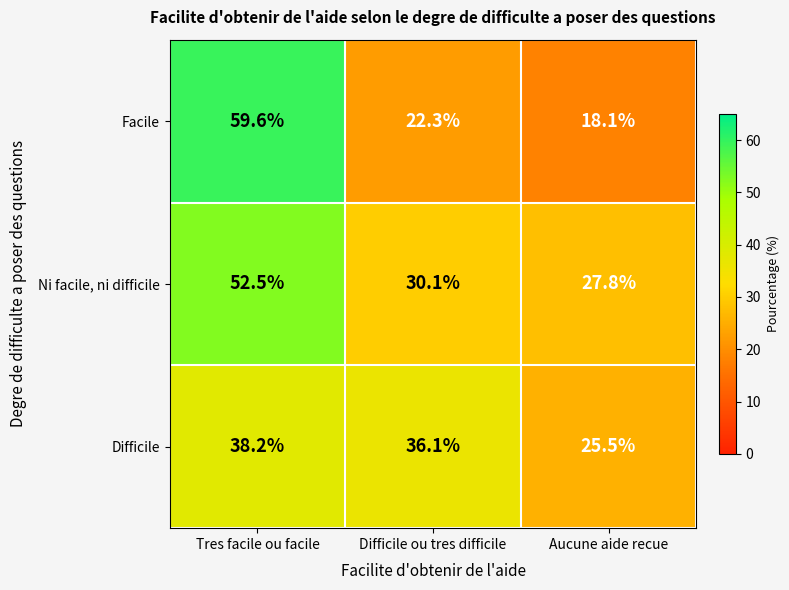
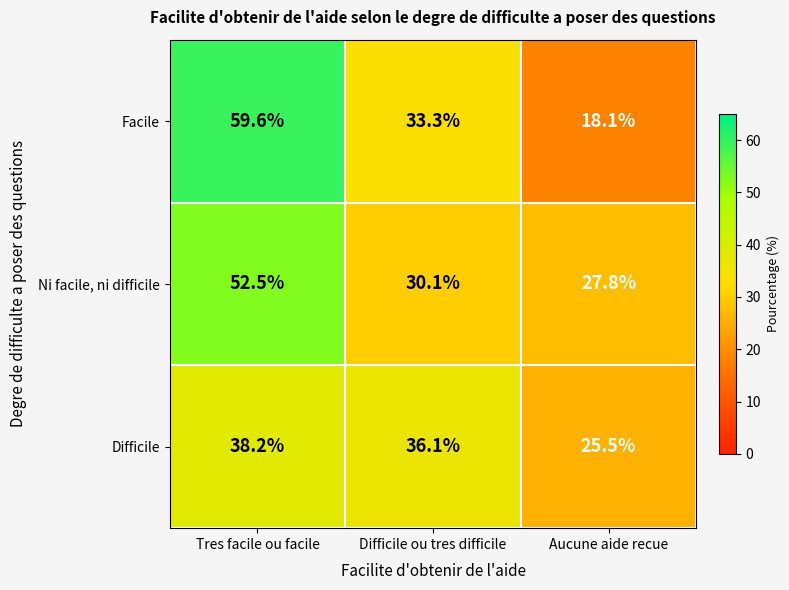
  {
    "Facile": {
      "Tres facile ou facile": "59.6%",
-     "Difficile ou tres difficile": "22.3%",
+     "Difficile ou tres difficile": "33.3%",
      "Aucune aide recue": "18.1%"
    },
    "Ni facile, ni difficile": {
      "Tres facile ou facile": "52.5%",
      "Difficile ou tres difficile": "30.1%",
      "Aucune aide recue": "27.8%"
    },
    "Difficile": {
      "Tres facile ou facile": "38.2%",
      "Difficile ou tres difficile": "36.1%",
      "Aucune aide recue": "25.5%"
    }
  }
